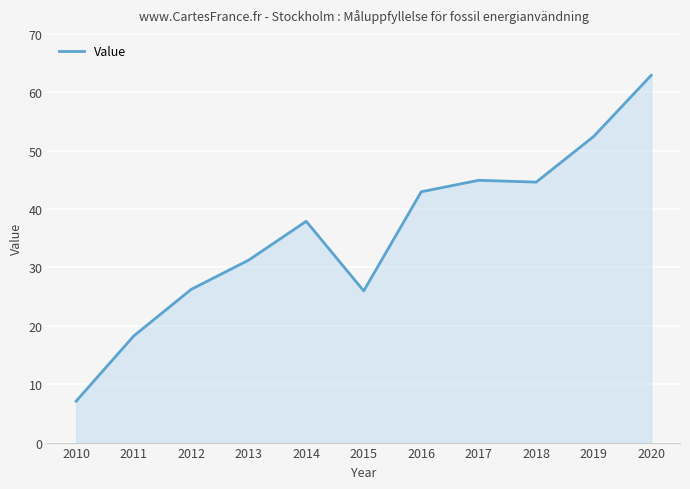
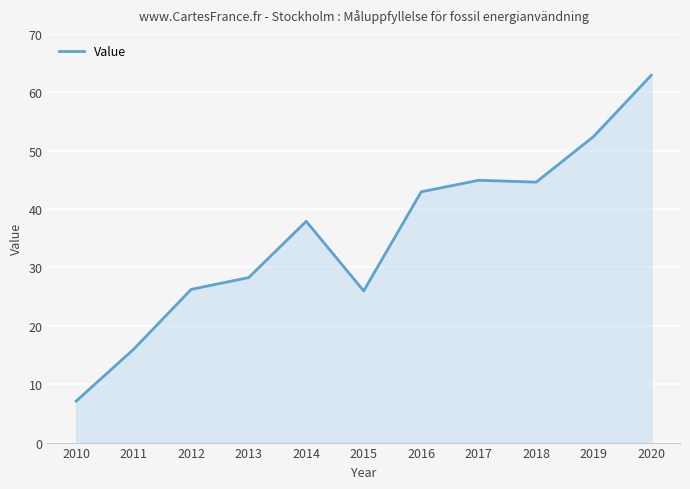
  {
    "2010": 7,
-   "2011": 18,
+   "2011": 16,
    "2012": 26,
-   "2013": 31,
+   "2013": 28,
    "2014": 38,
    "2015": 26,
    "2016": 43,
    "2017": 45,
    "2018": 45,
    "2019": 52,
    "2020": 63
  }
